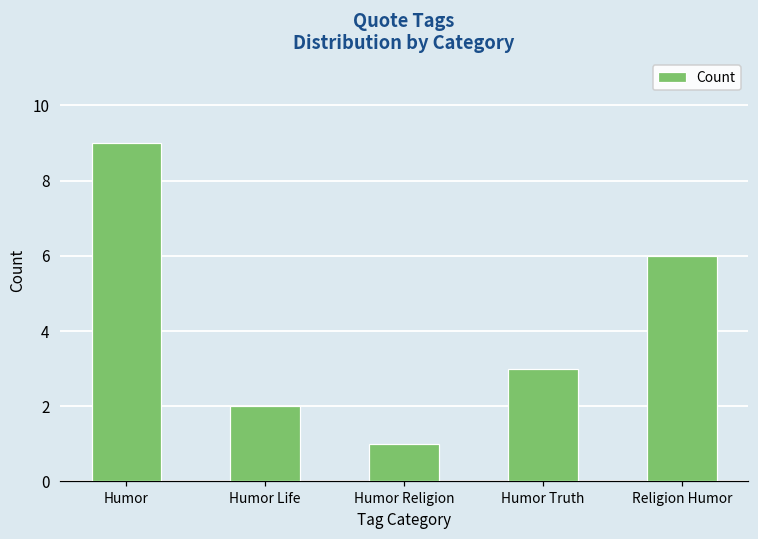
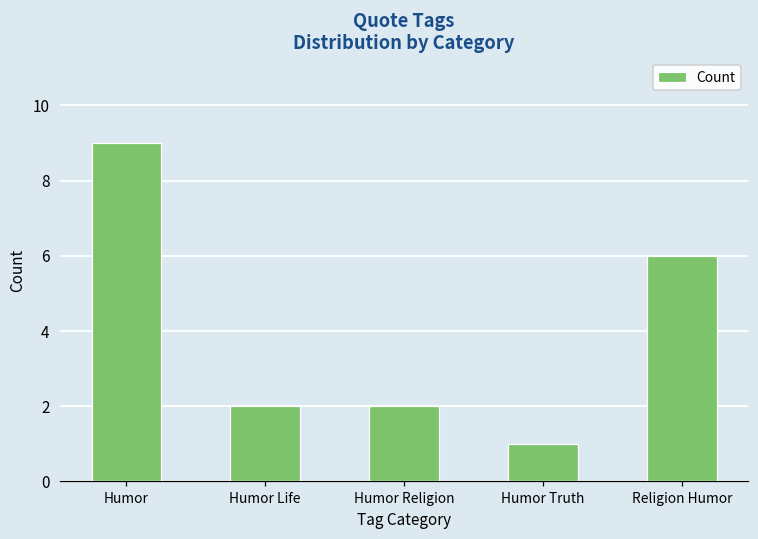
  {
    "Humor": 9,
    "Humor Life": 2,
-   "Humor Religion": 1,
-   "Humor Truth": 3,
+   "Humor Religion": 2,
+   "Humor Truth": 1,
    "Religion Humor": 6
  }
